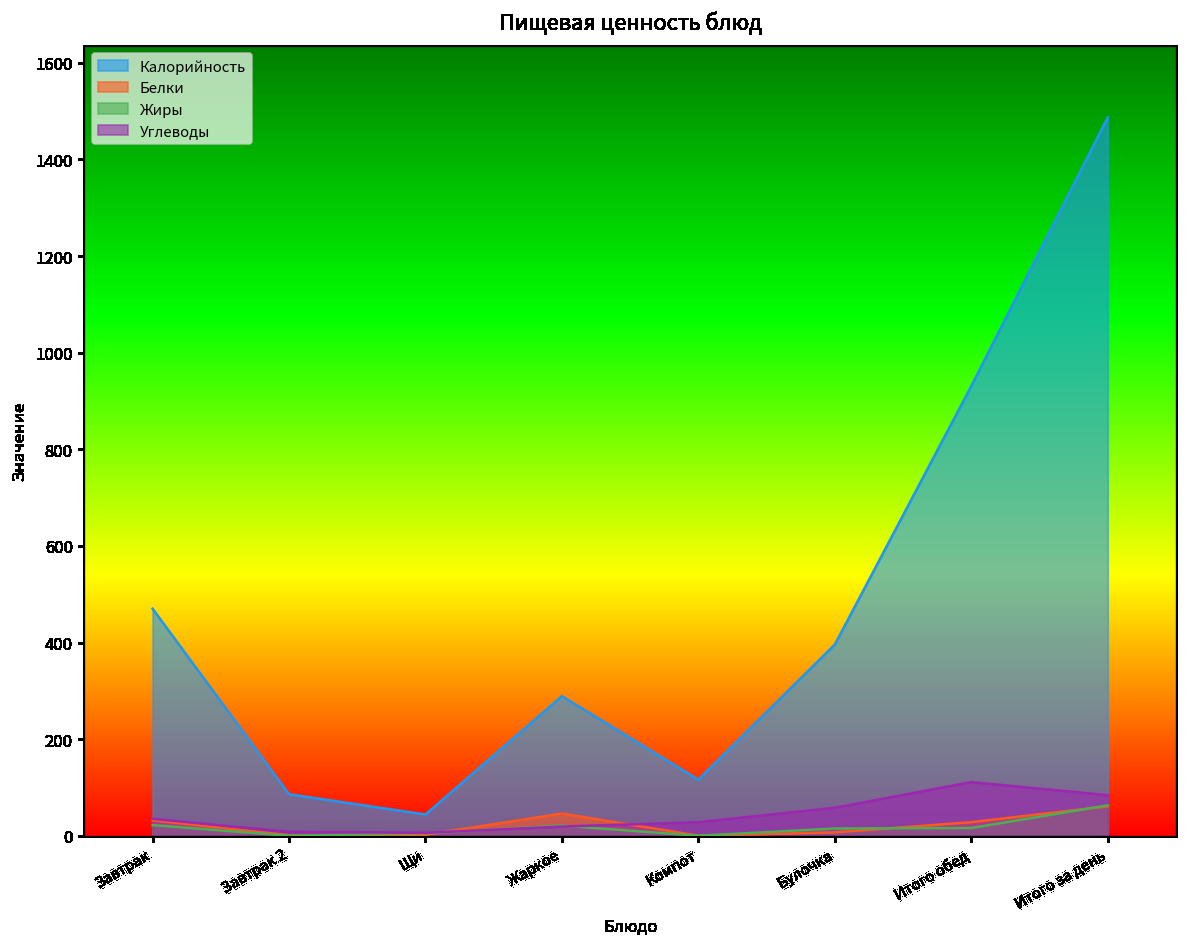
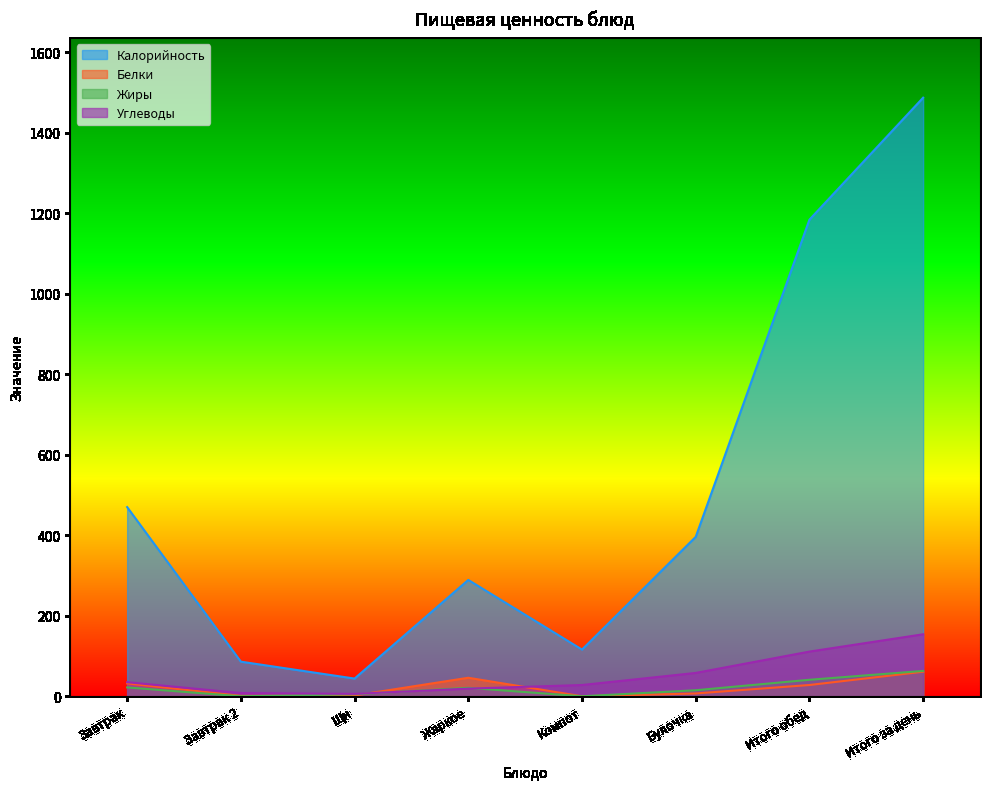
  {
    "Калорийность": {
      "Завтрак": 470,
      "Завтрак 2": 90,
      "Щи": 40,
      "Жаркое": 290,
      "Компот": 120,
      "Булочка": 400,
-     "Итого обед": 930,
+     "Итого обед": 1180,
      "Итого за день": 1490
    },
    "Белки": {
      "Жаркое": 50,
      "Булочка": 10,
      "Итого обед": 30
    },
    "Жиры": {
      "Завтрак": 20,
      "Булочка": 20,
-     "Итого обед": 20
+     "Итого обед": 40
    },
    "Углеводы": {
      "Завтрак 2": 10,
      "Компот": 30,
      "Булочка": 60,
      "Итого обед": 110,
-     "Итого за день": 80
+     "Итого за день": 150
    }
  }
